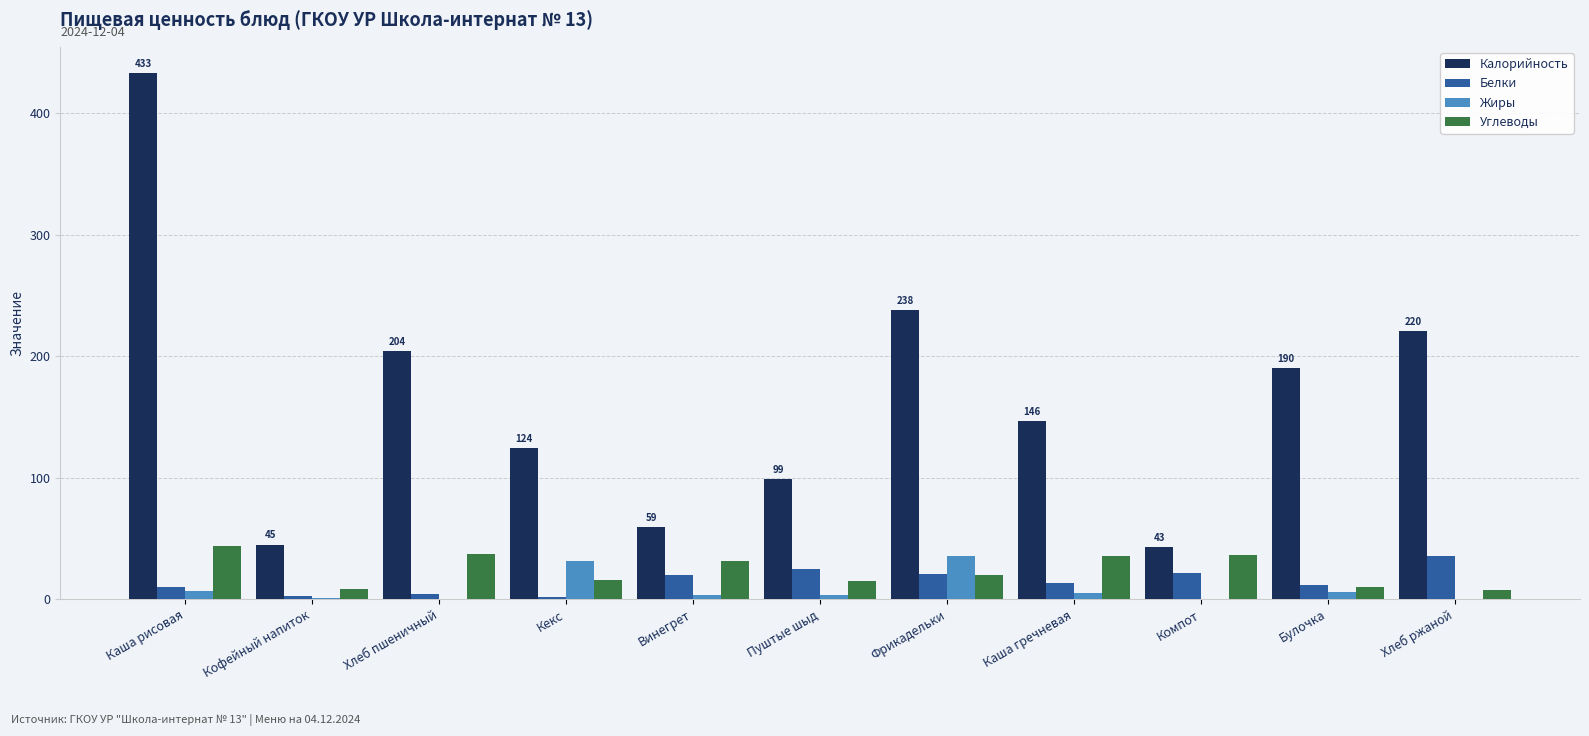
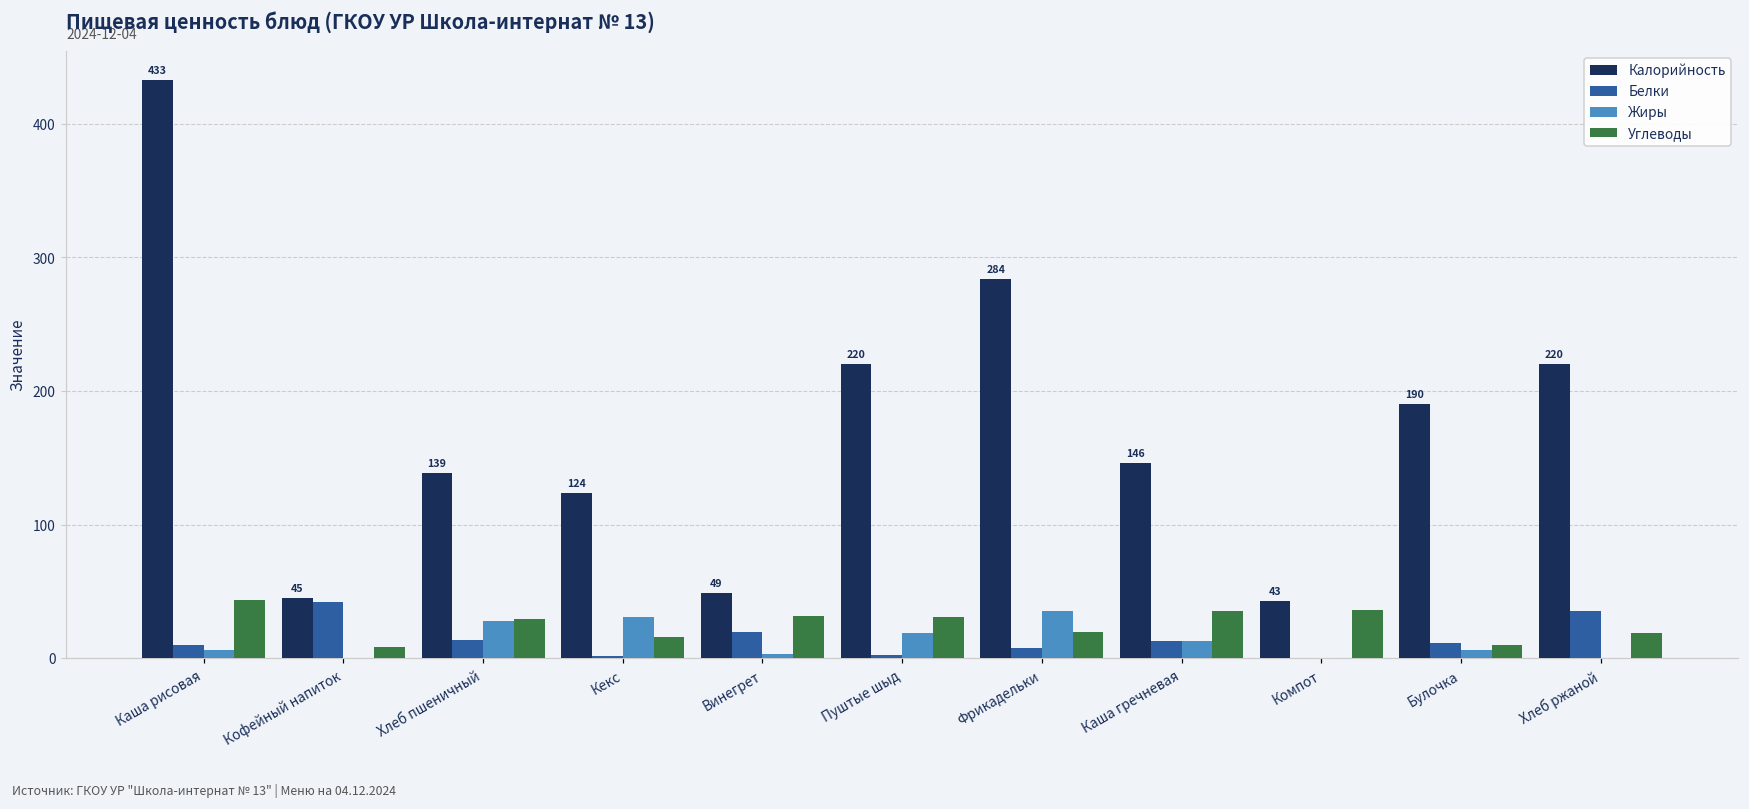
  {
    "Калорийность": {
      "Каша рисовая": 433,
      "Кофейный напиток": 45,
-     "Хлеб пшеничный": 204,
+     "Хлеб пшеничный": 139,
      "Кекс": 124,
-     "Винегрет": 59,
-     "Пуштые шыд": 99,
-     "Фрикадельки": 238,
+     "Винегрет": 49,
+     "Пуштые шыд": 220,
+     "Фрикадельки": 284,
      "Каша гречневая": 146,
      "Компот": 43,
      "Булочка": 190,
      "Хлеб ржаной": 220
    },
    "Белки": {
      "Каша рисовая": 10,
-     "Кофейный напиток": 3,
-     "Хлеб пшеничный": 4,
+     "Кофейный напиток": 42,
+     "Хлеб пшеничный": 14,
      "Винегрет": 20,
-     "Пуштые шыд": 25,
-     "Фрикадельки": 20,
+     "Пуштые шыд": 3,
+     "Фрикадельки": 8,
      "Каша гречневая": 13,
-     "Компот": 21,
+     "Компот": 0,
      "Булочка": 11,
      "Хлеб ржаной": 36
    },
    "Жиры": {
      "Каша рисовая": 7,
-     "Хлеб пшеничный": 0,
+     "Хлеб пшеничный": 28,
      "Кекс": 31,
      "Винегрет": 4,
-     "Пуштые шыд": 3,
+     "Пуштые шыд": 19,
      "Фрикадельки": 35,
-     "Каша гречневая": 5,
+     "Каша гречневая": 13,
      "Булочка": 6
    },
    "Углеводы": {
      "Каша рисовая": 44,
      "Кофейный напиток": 8,
-     "Хлеб пшеничный": 37,
+     "Хлеб пшеничный": 29,
      "Кекс": 16,
      "Винегрет": 32,
-     "Пуштые шыд": 15,
+     "Пуштые шыд": 31,
      "Фрикадельки": 20,
      "Каша гречневая": 36,
      "Компот": 36,
      "Булочка": 10,
-     "Хлеб ржаной": 8
+     "Хлеб ржаной": 19
    }
  }
